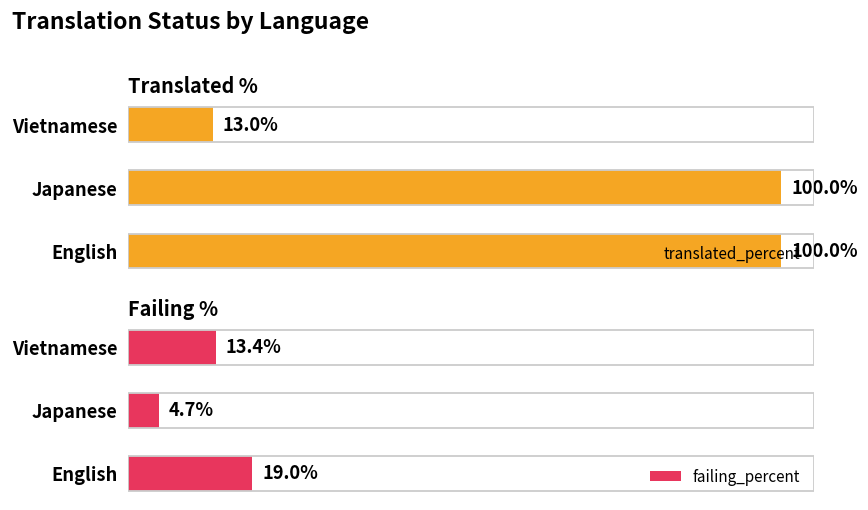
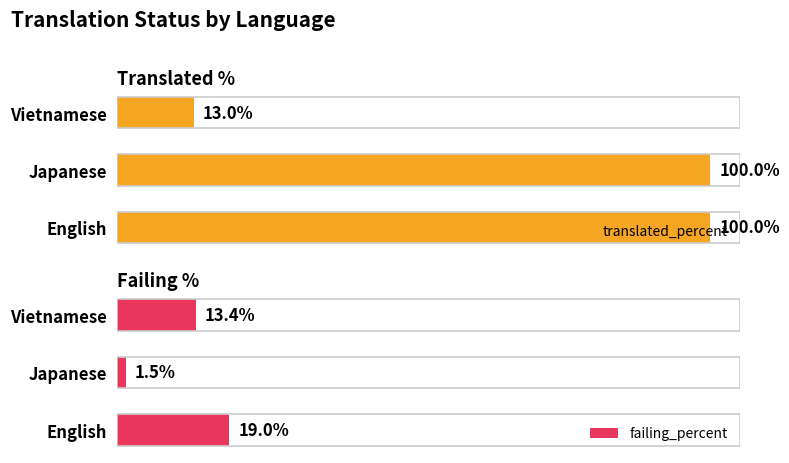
  {
    "Translated %": {
      "Vietnamese": "13.0%",
      "Japanese": "100.0%",
      "English": "100.0%"
    },
    "Failing %": {
      "Vietnamese": "13.4%",
-     "Japanese": "4.7%",
+     "Japanese": "1.5%",
      "English": "19.0%"
    }
  }
